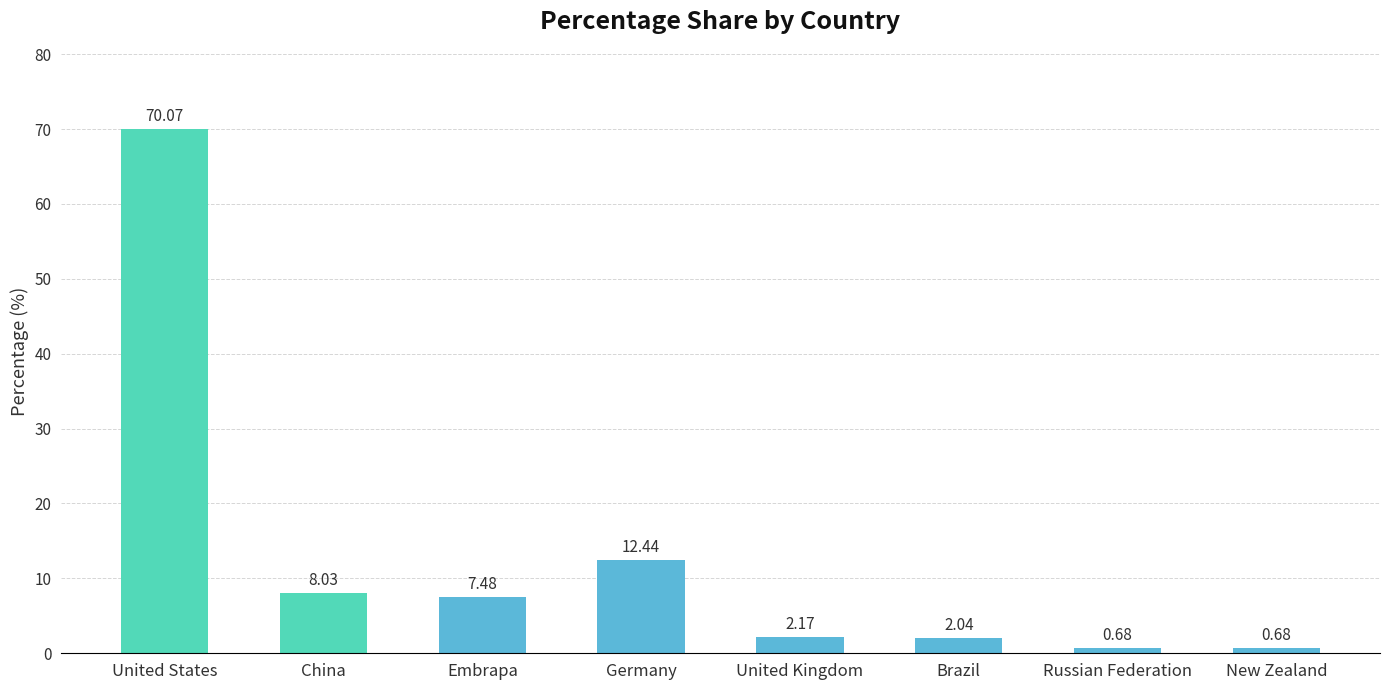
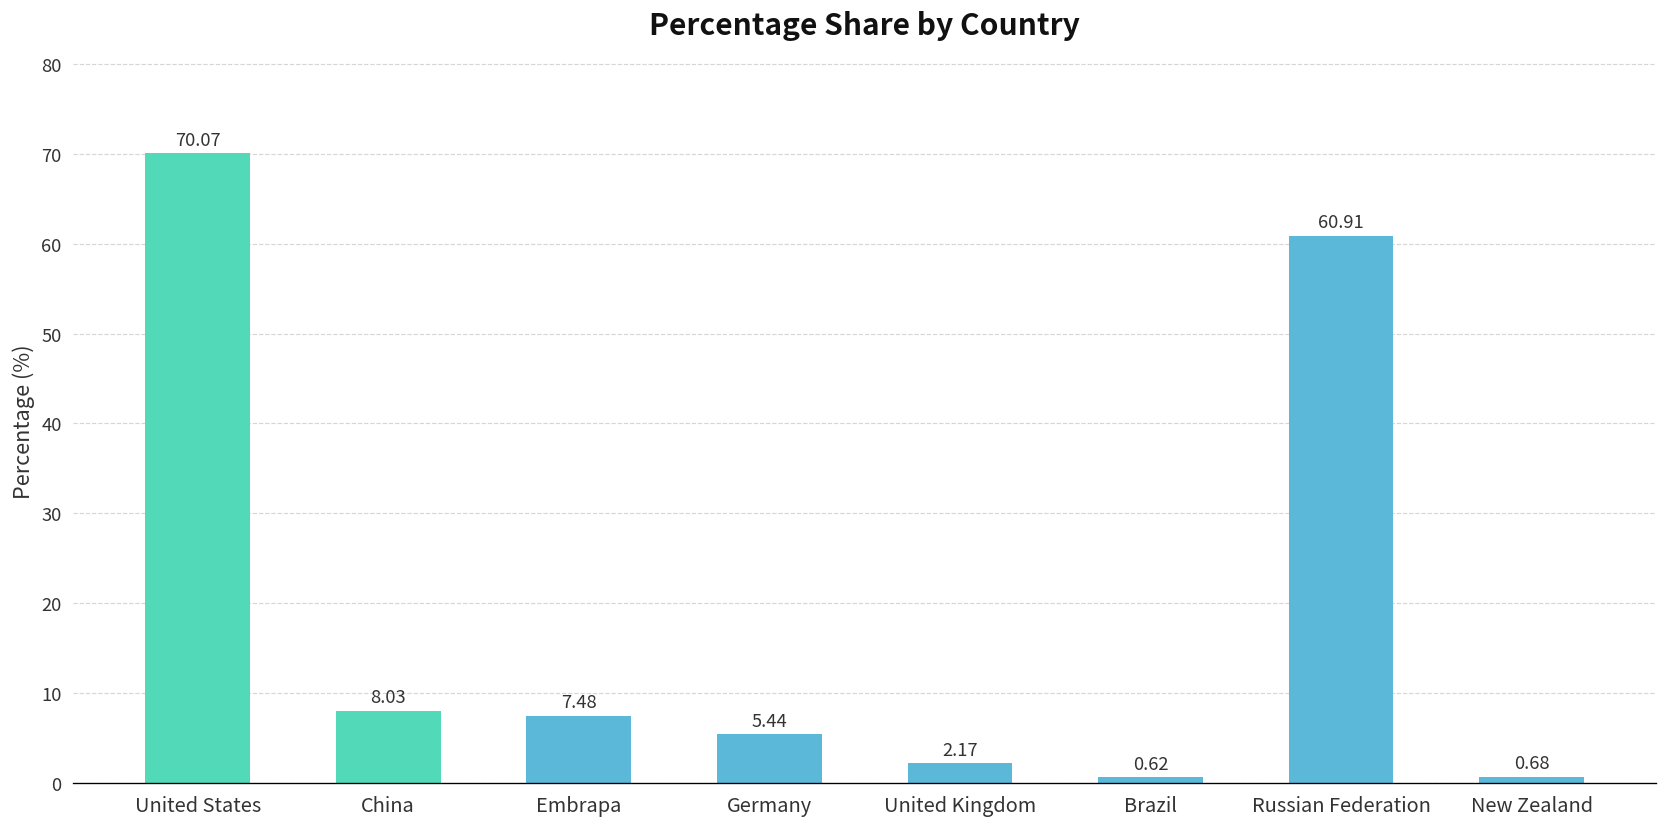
  {
    "United States": 70.07,
    "China": 8.03,
    "Embrapa": 7.48,
-   "Germany": 12.44,
+   "Germany": 5.44,
    "United Kingdom": 2.17,
-   "Brazil": 2.04,
-   "Russian Federation": 0.68,
+   "Brazil": 0.62,
+   "Russian Federation": 60.91,
    "New Zealand": 0.68
  }
